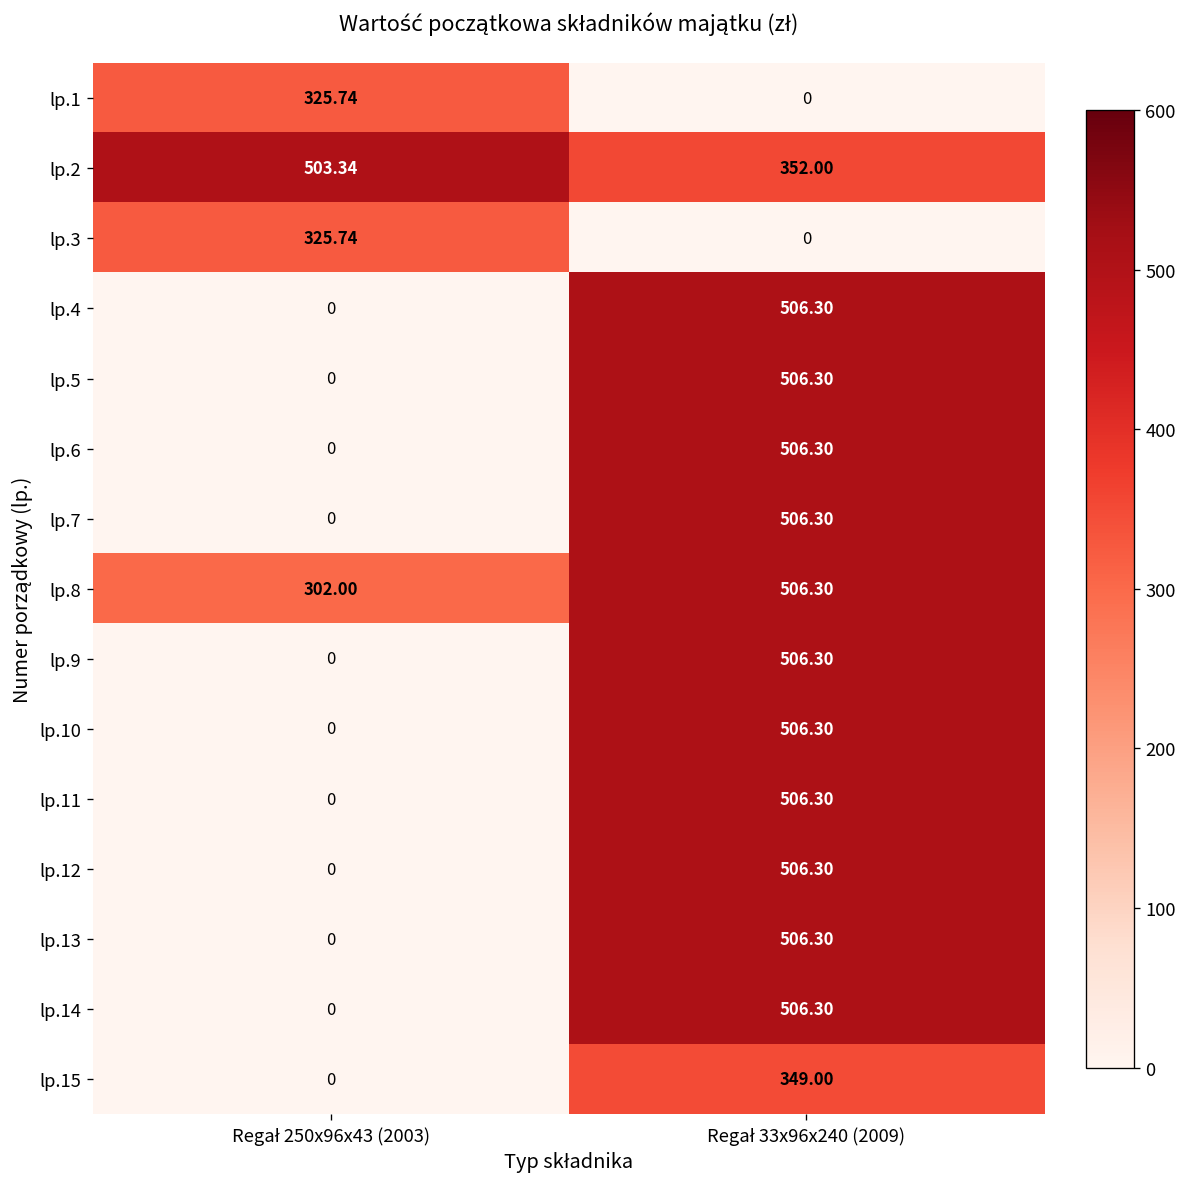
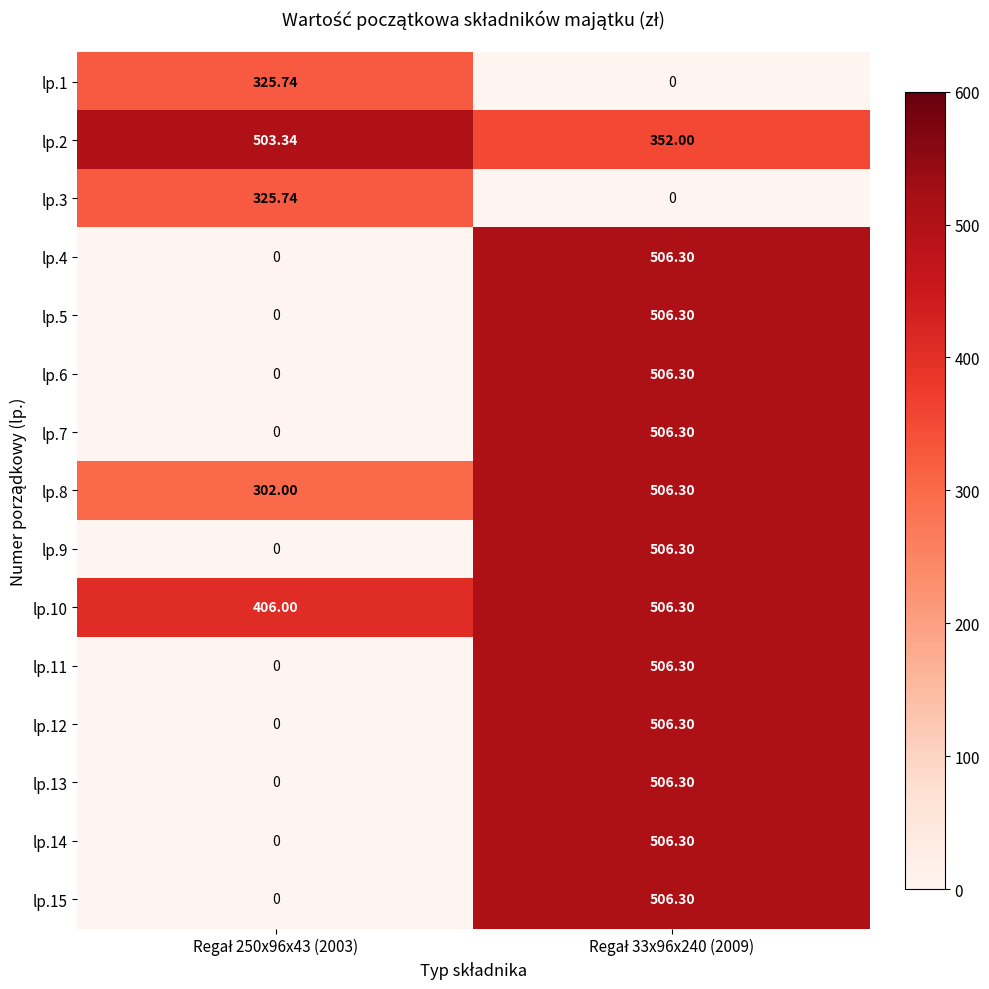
  {
    "lp.1": {
      "Regał 250x96x43 (2003)": 325.74,
      "Regał 33x96x240 (2009)": 0
    },
    "lp.2": {
      "Regał 250x96x43 (2003)": 503.34,
      "Regał 33x96x240 (2009)": 352.00
    },
    "lp.3": {
      "Regał 250x96x43 (2003)": 325.74,
      "Regał 33x96x240 (2009)": 0
    },
    "lp.4": {
      "Regał 250x96x43 (2003)": 0,
      "Regał 33x96x240 (2009)": 506.30
    },
    "lp.5": {
      "Regał 250x96x43 (2003)": 0,
      "Regał 33x96x240 (2009)": 506.30
    },
    "lp.6": {
      "Regał 250x96x43 (2003)": 0,
      "Regał 33x96x240 (2009)": 506.30
    },
    "lp.7": {
      "Regał 250x96x43 (2003)": 0,
      "Regał 33x96x240 (2009)": 506.30
    },
    "lp.8": {
      "Regał 250x96x43 (2003)": 302.00,
      "Regał 33x96x240 (2009)": 506.30
    },
    "lp.9": {
      "Regał 250x96x43 (2003)": 0,
      "Regał 33x96x240 (2009)": 506.30
    },
    "lp.10": {
-     "Regał 250x96x43 (2003)": 0,
+     "Regał 250x96x43 (2003)": 406.00,
      "Regał 33x96x240 (2009)": 506.30
    },
    "lp.11": {
      "Regał 250x96x43 (2003)": 0,
      "Regał 33x96x240 (2009)": 506.30
    },
    "lp.12": {
      "Regał 250x96x43 (2003)": 0,
      "Regał 33x96x240 (2009)": 506.30
    },
    "lp.13": {
      "Regał 250x96x43 (2003)": 0,
      "Regał 33x96x240 (2009)": 506.30
    },
    "lp.14": {
      "Regał 250x96x43 (2003)": 0,
      "Regał 33x96x240 (2009)": 506.30
    },
    "lp.15": {
      "Regał 250x96x43 (2003)": 0,
-     "Regał 33x96x240 (2009)": 349.00
+     "Regał 33x96x240 (2009)": 506.30
    }
  }
